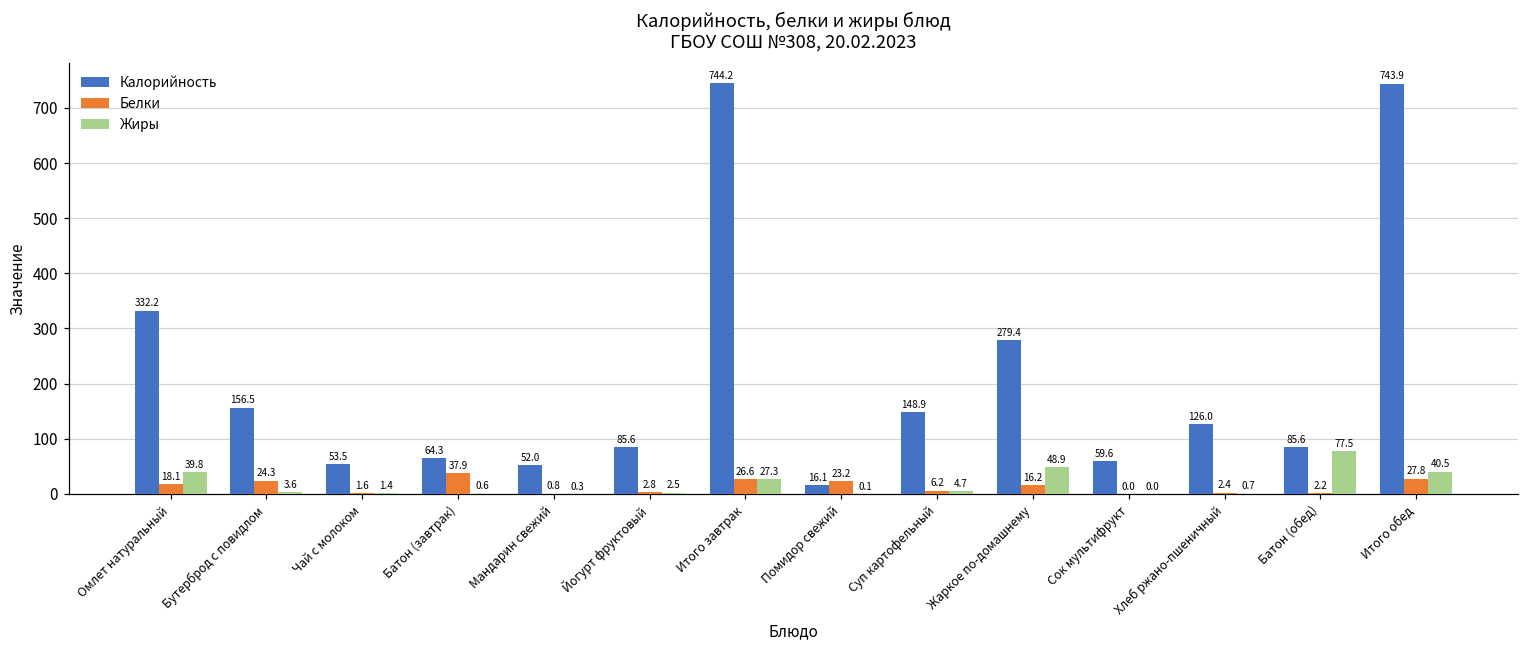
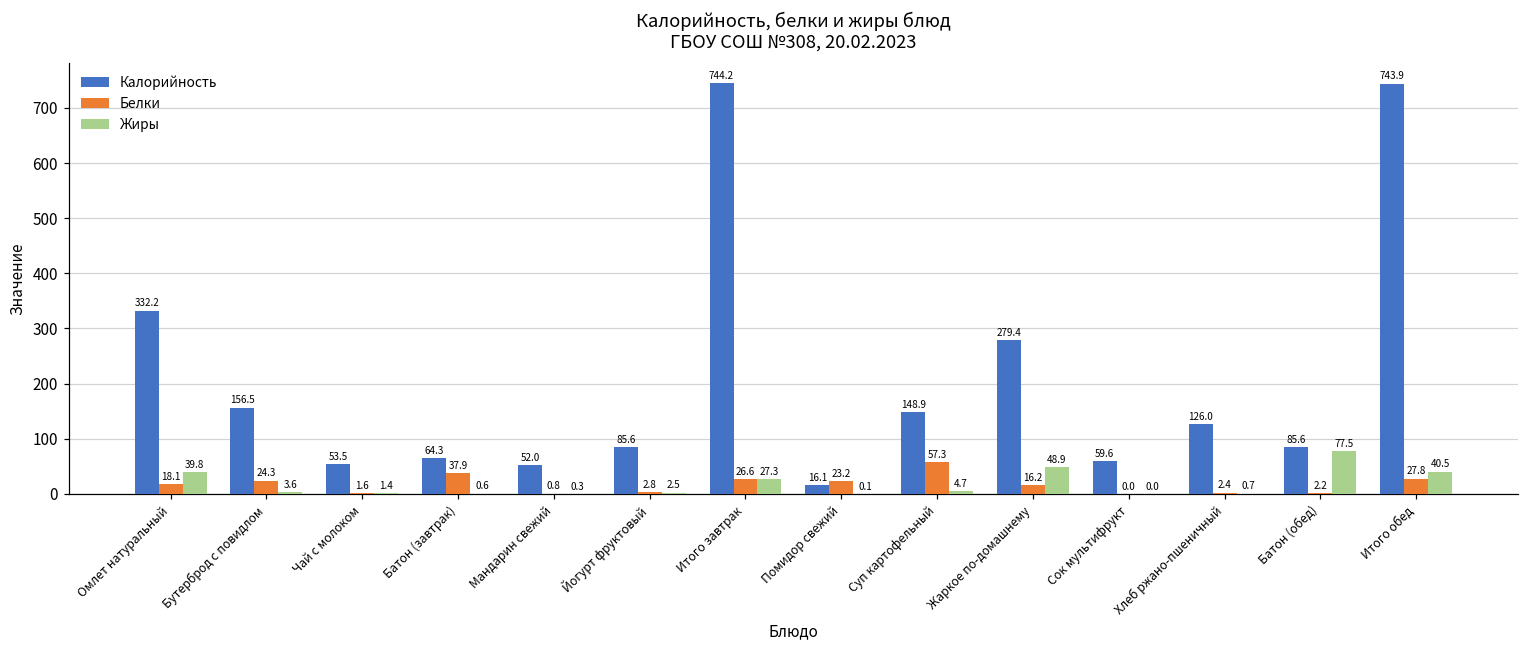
  {
    "Калорийность": {
      "Омлет натуральный": 332.2,
      "Бутерброд с повидлом": 156.5,
      "Чай с молоком": 53.5,
      "Батон (завтрак)": 64.3,
      "Мандарин свежий": 52.0,
      "Йогурт фруктовый": 85.6,
      "Итого завтрак": 744.2,
      "Помидор свежий": 16.1,
      "Суп картофельный": 148.9,
      "Жаркое по-домашнему": 279.4,
      "Сок мультифрукт": 59.6,
      "Хлеб ржано-пшеничный": 126.0,
      "Батон (обед)": 85.6,
      "Итого обед": 743.9
    },
    "Белки": {
      "Омлет натуральный": 18.1,
      "Бутерброд с повидлом": 24.3,
      "Чай с молоком": 1.6,
      "Батон (завтрак)": 37.9,
      "Мандарин свежий": 0.8,
      "Йогурт фруктовый": 2.8,
      "Итого завтрак": 26.6,
      "Помидор свежий": 23.2,
-     "Суп картофельный": 6.2,
+     "Суп картофельный": 57.3,
      "Жаркое по-домашнему": 16.2,
      "Сок мультифрукт": 0.0,
      "Хлеб ржано-пшеничный": 2.4,
      "Батон (обед)": 2.2,
      "Итого обед": 27.8
    },
    "Жиры": {
      "Омлет натуральный": 39.8,
      "Бутерброд с повидлом": 3.6,
      "Чай с молоком": 1.4,
      "Батон (завтрак)": 0.6,
      "Мандарин свежий": 0.3,
      "Йогурт фруктовый": 2.5,
      "Итого завтрак": 27.3,
      "Помидор свежий": 0.1,
      "Суп картофельный": 4.7,
      "Жаркое по-домашнему": 48.9,
      "Сок мультифрукт": 0.0,
      "Хлеб ржано-пшеничный": 0.7,
      "Батон (обед)": 77.5,
      "Итого обед": 40.5
    }
  }
